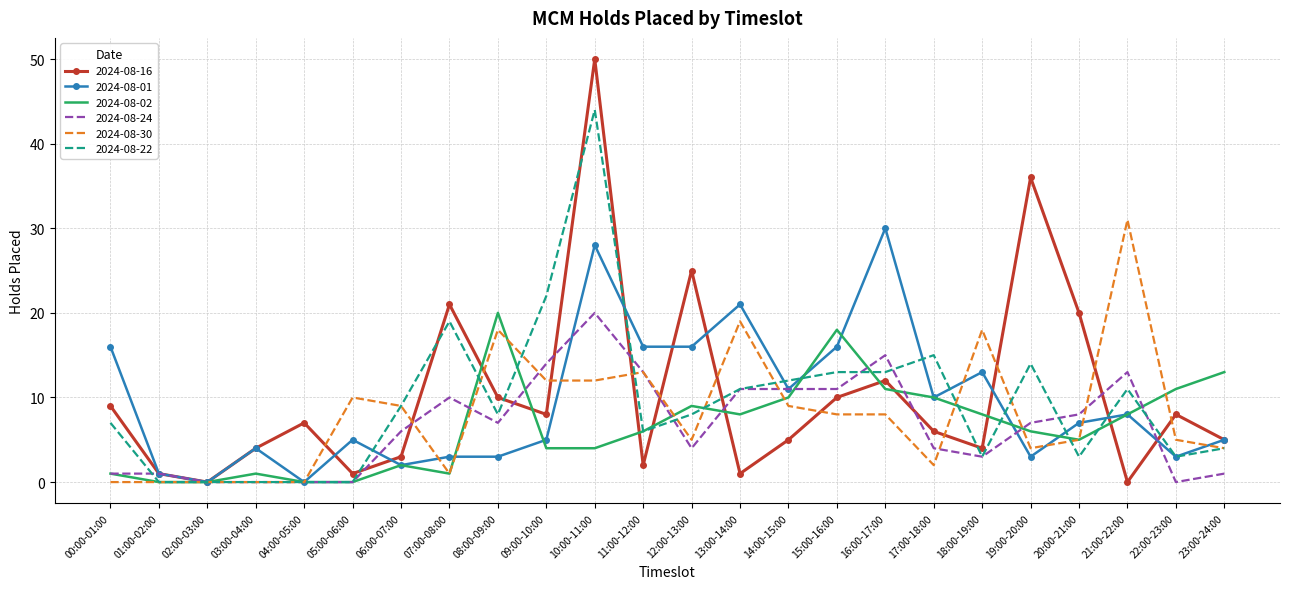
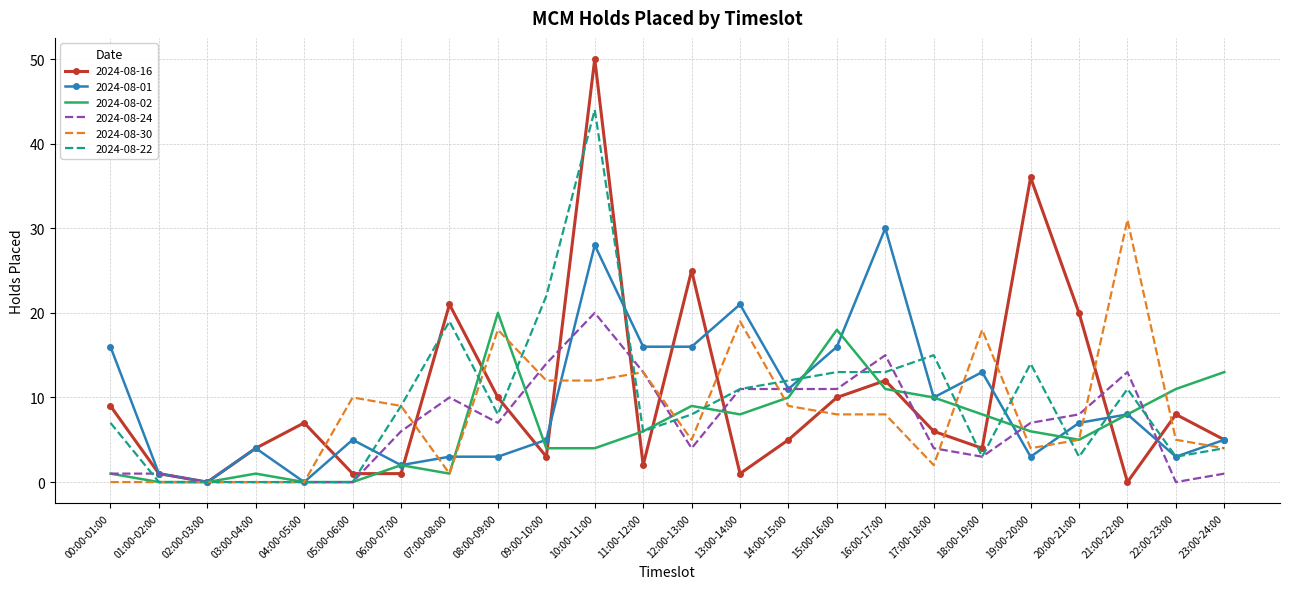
  {
    "2024-08-16": {
      "00:00-01:00": 9,
      "04:00-05:00": 7,
      "05:00-06:00": 1,
-     "06:00-07:00": 3,
+     "06:00-07:00": 1,
      "07:00-08:00": 21,
      "08:00-09:00": 10,
-     "09:00-10:00": 8,
+     "09:00-10:00": 3,
      "10:00-11:00": 50,
      "11:00-12:00": 2,
      "12:00-13:00": 25,
      "13:00-14:00": 1,
      "14:00-15:00": 5,
      "15:00-16:00": 10,
      "16:00-17:00": 12,
      "17:00-18:00": 6,
      "18:00-19:00": 4,
      "19:00-20:00": 36,
      "20:00-21:00": 20,
      "21:00-22:00": 0,
      "22:00-23:00": 8
    },
    "2024-08-01": {
      "00:00-01:00": 16,
      "05:00-06:00": 5,
      "07:00-08:00": 3,
      "08:00-09:00": 3,
      "09:00-10:00": 5,
      "10:00-11:00": 28,
      "11:00-12:00": 16,
      "12:00-13:00": 16,
      "13:00-14:00": 21,
      "15:00-16:00": 16,
      "16:00-17:00": 30,
      "18:00-19:00": 13,
      "19:00-20:00": 3,
      "20:00-21:00": 7
    },
    "2024-08-24": {
      "06:00-07:00": 6,
      "07:00-08:00": 10,
      "08:00-09:00": 7,
      "09:00-10:00": 14,
      "10:00-11:00": 20,
      "12:00-13:00": 4,
      "15:00-16:00": 11,
      "16:00-17:00": 15,
      "17:00-18:00": 4,
      "19:00-20:00": 7,
      "20:00-21:00": 8,
      "21:00-22:00": 13,
      "22:00-23:00": 0,
      "23:00-24:00": 1
    },
    "2024-08-30": {
      "00:00-01:00": 0,
      "05:00-06:00": 10,
      "08:00-09:00": 18,
      "09:00-10:00": 12,
      "10:00-11:00": 12,
      "12:00-13:00": 5,
      "13:00-14:00": 19,
      "14:00-15:00": 9,
      "15:00-16:00": 8,
      "16:00-17:00": 8,
      "17:00-18:00": 2,
      "18:00-19:00": 18,
      "19:00-20:00": 4,
      "21:00-22:00": 31,
      "22:00-23:00": 5
    }
  }
